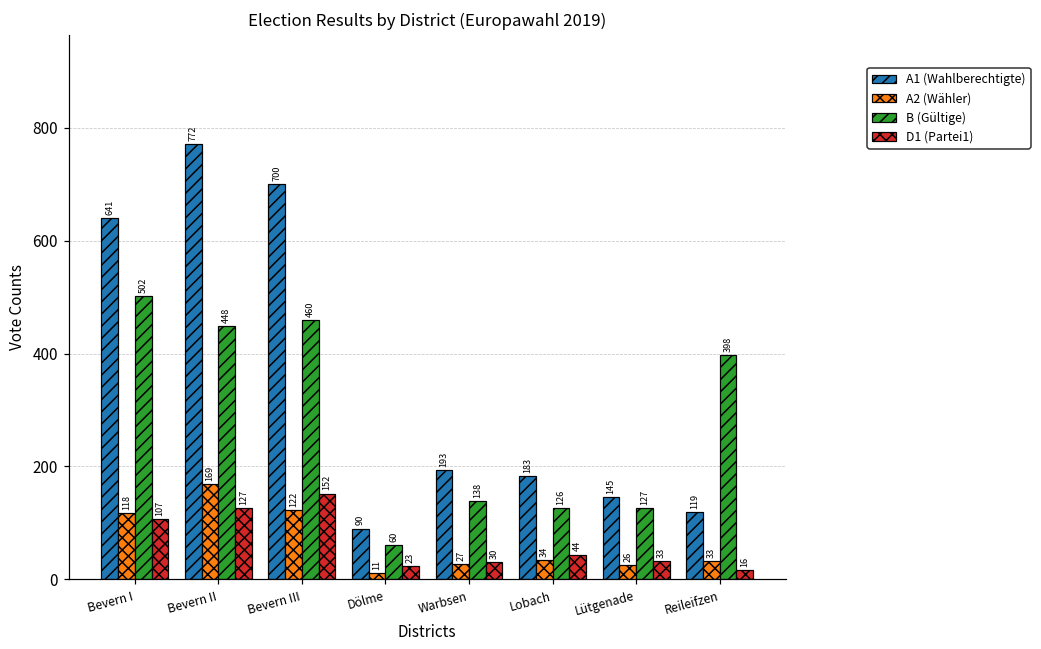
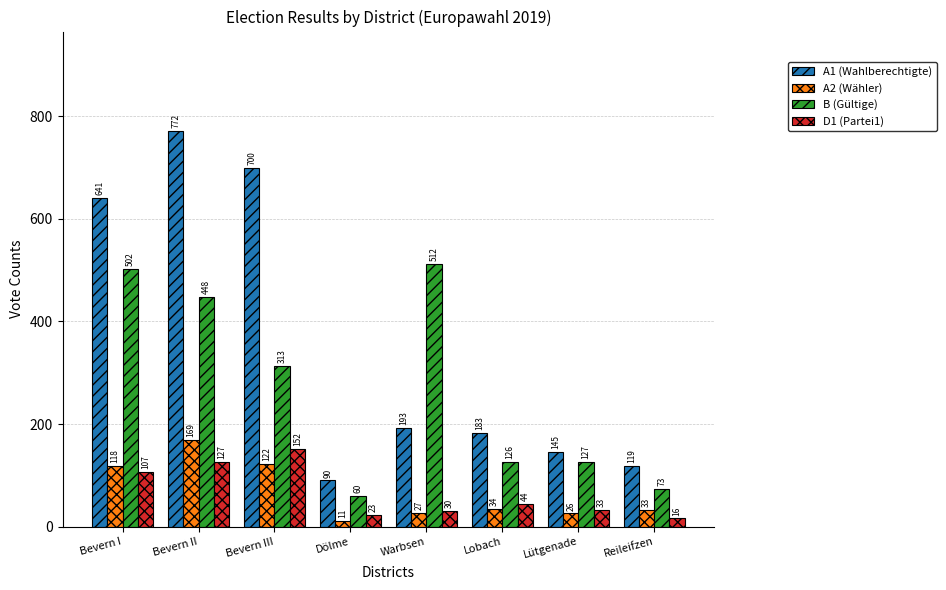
  {
    "A1 (Wahlberechtigte)": {
      "Bevern I": 641,
      "Bevern II": 772,
      "Bevern III": 700,
      "Dölme": 90,
      "Warbsen": 193,
      "Lobach": 183,
      "Lütgenade": 145,
      "Reileifzen": 119
    },
    "A2 (Wähler)": {
      "Bevern I": 118,
      "Bevern II": 169,
      "Bevern III": 122,
      "Dölme": 11,
      "Warbsen": 27,
      "Lobach": 34,
      "Lütgenade": 26,
      "Reileifzen": 33
    },
    "B (Gültige)": {
      "Bevern I": 502,
      "Bevern II": 448,
-     "Bevern III": 460,
+     "Bevern III": 313,
      "Dölme": 60,
-     "Warbsen": 138,
+     "Warbsen": 512,
      "Lobach": 126,
      "Lütgenade": 127,
-     "Reileifzen": 398
+     "Reileifzen": 73
    },
    "D1 (Partei1)": {
      "Bevern I": 107,
      "Bevern II": 127,
      "Bevern III": 152,
      "Dölme": 23,
      "Warbsen": 30,
      "Lobach": 44,
      "Lütgenade": 33,
      "Reileifzen": 16
    }
  }
